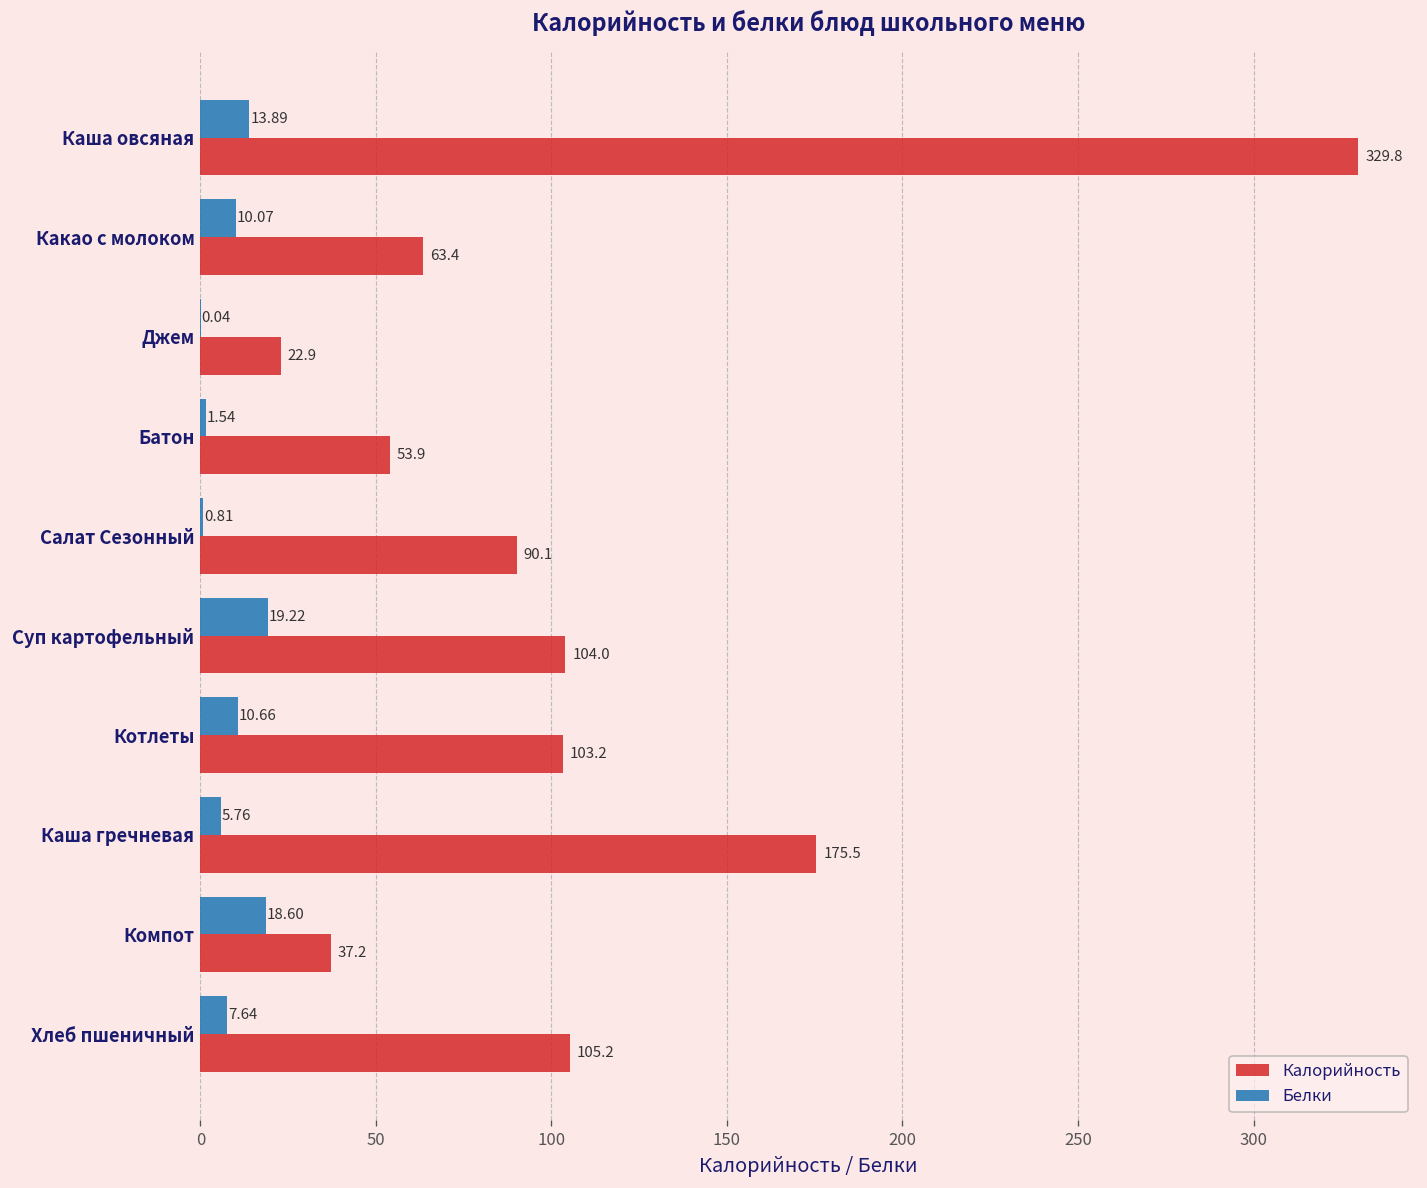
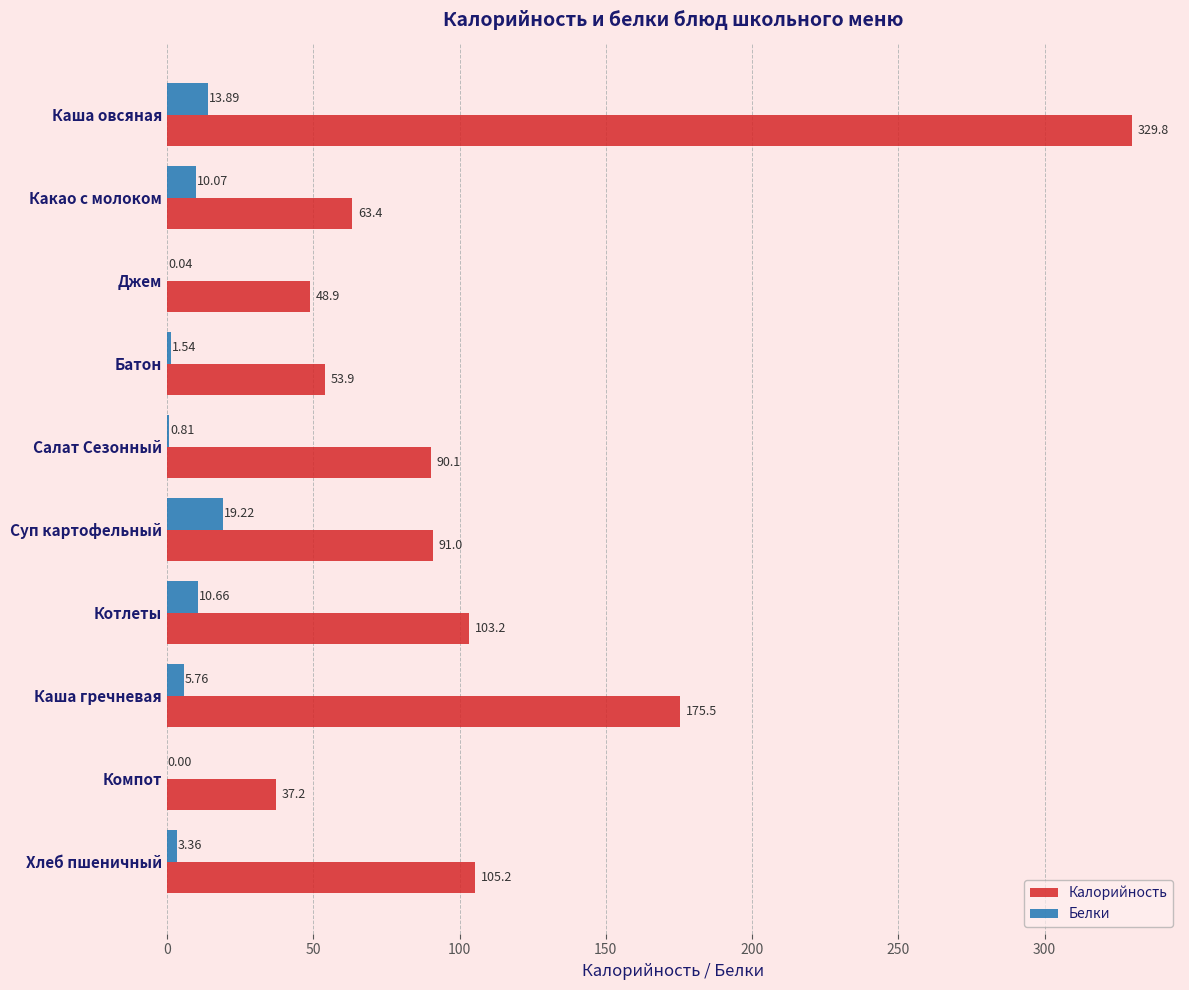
  {
    "Калорийность": {
      "Каша овсяная": 329.8,
      "Какао с молоком": 63.4,
-     "Джем": 22.9,
+     "Джем": 48.9,
      "Батон": 53.9,
      "Салат Сезонный": 90.1,
-     "Суп картофельный": 104.0,
+     "Суп картофельный": 91.0,
      "Котлеты": 103.2,
      "Каша гречневая": 175.5,
      "Компот": 37.2,
      "Хлеб пшеничный": 105.2
    },
    "Белки": {
      "Каша овсяная": 13.89,
      "Какао с молоком": 10.07,
      "Джем": 0.04,
      "Батон": 1.54,
      "Салат Сезонный": 0.81,
      "Суп картофельный": 19.22,
      "Котлеты": 10.66,
      "Каша гречневая": 5.76,
-     "Компот": 18.60,
-     "Хлеб пшеничный": 7.64
+     "Компот": 0.00,
+     "Хлеб пшеничный": 3.36
    }
  }
